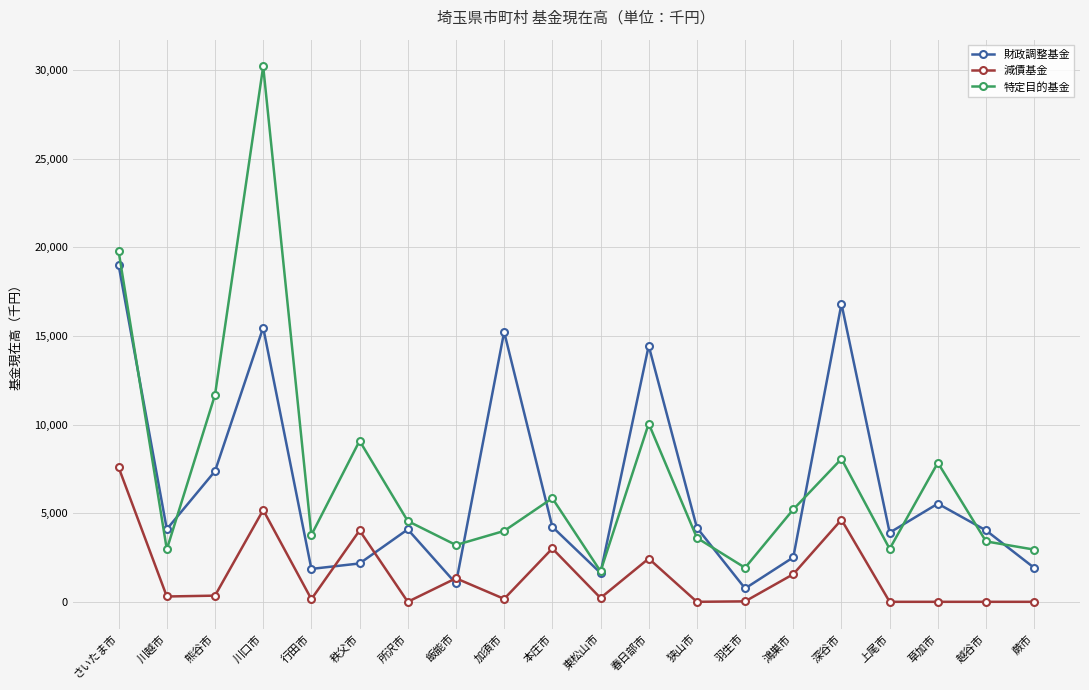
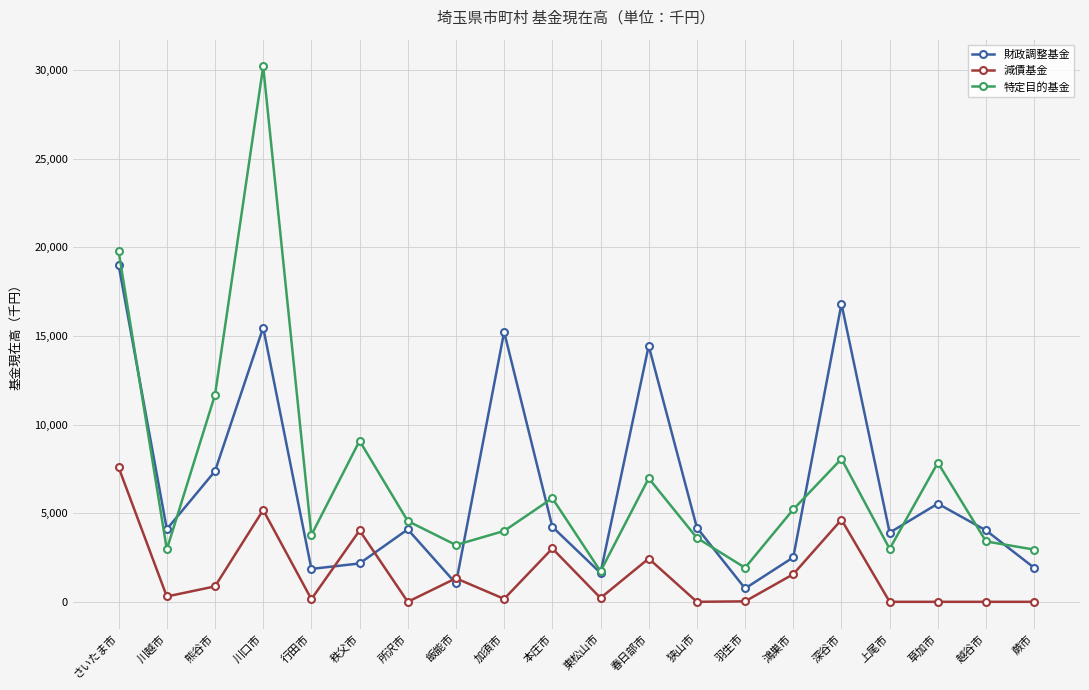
  {
    "財政調整基金": {
      "さいたま市": "19,000",
      "川越市": "4,100",
      "熊谷市": "7,400",
      "川口市": "15,500",
      "行田市": "1,900",
      "秩父市": "2,200",
      "所沢市": "4,100",
      "飯能市": "1,000",
      "加須市": "15,200",
      "本庄市": "4,200",
      "春日部市": "14,400",
      "狭山市": "4,200",
      "羽生市": "800",
      "鴻巣市": "2,500",
      "深谷市": "16,800",
      "上尾市": "3,900",
      "草加市": "5,500",
      "越谷市": "4,000",
      "蕨市": "1,900"
    },
    "減債基金": {
      "さいたま市": "7,600",
      "川越市": "300",
-     "熊谷市": "300",
+     "熊谷市": "900",
      "川口市": "5,200",
      "行田市": "100",
      "秩父市": "4,000",
      "所沢市": "0",
      "飯能市": "1,300",
      "加須市": "200",
      "本庄市": "3,000",
      "東松山市": "200",
      "春日部市": "2,400",
      "狭山市": "0",
      "羽生市": "0",
      "鴻巣市": "1,600",
      "深谷市": "4,600",
      "上尾市": "0",
      "草加市": "0",
      "越谷市": "0",
      "蕨市": "0"
    },
    "特定目的基金": {
      "さいたま市": "19,800",
      "川越市": "3,000",
      "熊谷市": "11,700",
      "川口市": "30,200",
      "行田市": "3,800",
      "秩父市": "9,100",
      "所沢市": "4,600",
      "飯能市": "3,200",
      "加須市": "4,000",
      "本庄市": "5,800",
-     "春日部市": "10,100",
+     "春日部市": "7,000",
      "狭山市": "3,600",
      "羽生市": "1,900",
      "鴻巣市": "5,200",
      "深谷市": "8,100",
      "上尾市": "3,000",
      "草加市": "7,800",
      "越谷市": "3,400",
      "蕨市": "2,900"
    }
  }
